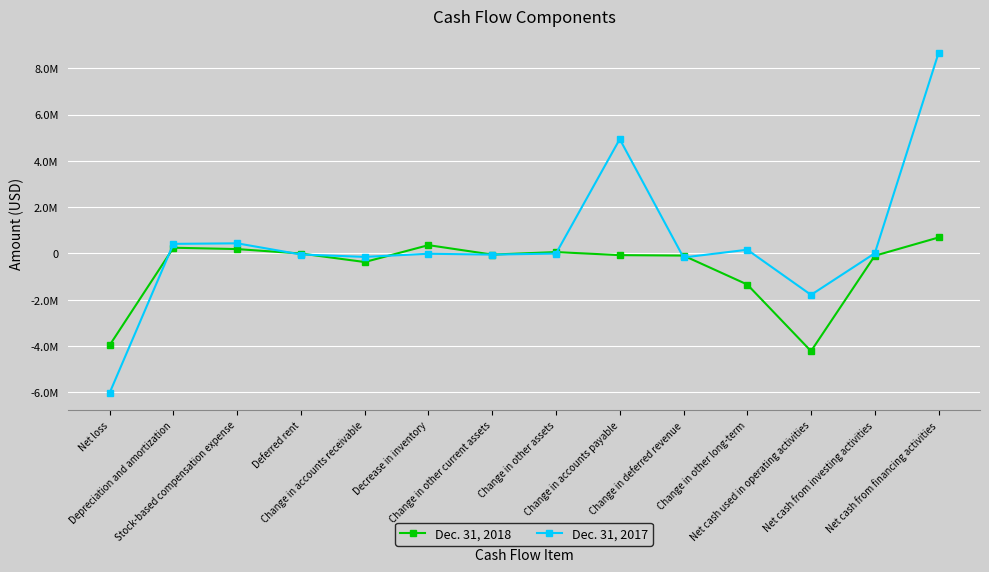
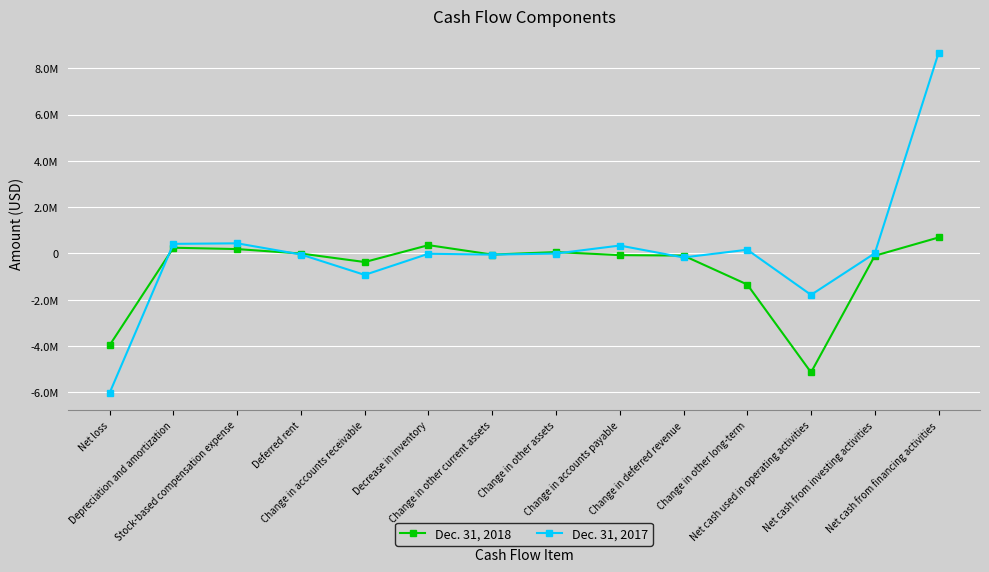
  {
    "Dec. 31, 2018": {
      "Net loss": -4000000,
      "Depreciation and amortization": 200000,
      "Stock-based compensation expense": 200000,
      "Change in accounts receivable": -400000,
      "Decrease in inventory": 400000,
      "Change in accounts payable": -100000,
      "Change in other long-term": -1300000,
-     "Net cash used in operating activities": -4200000,
+     "Net cash used in operating activities": -5100000,
      "Net cash from financing activities": 700000
    },
    "Dec. 31, 2017": {
      "Net loss": -6000000,
      "Depreciation and amortization": 400000,
      "Stock-based compensation expense": 400000,
-     "Change in accounts receivable": -200000,
+     "Change in accounts receivable": -900000,
      "Decrease in inventory": 0,
-     "Change in accounts payable": 4900000,
+     "Change in accounts payable": 300000,
      "Change in other long-term": 200000,
      "Net cash used in operating activities": -1800000,
      "Net cash from financing activities": 8700000
    }
  }
